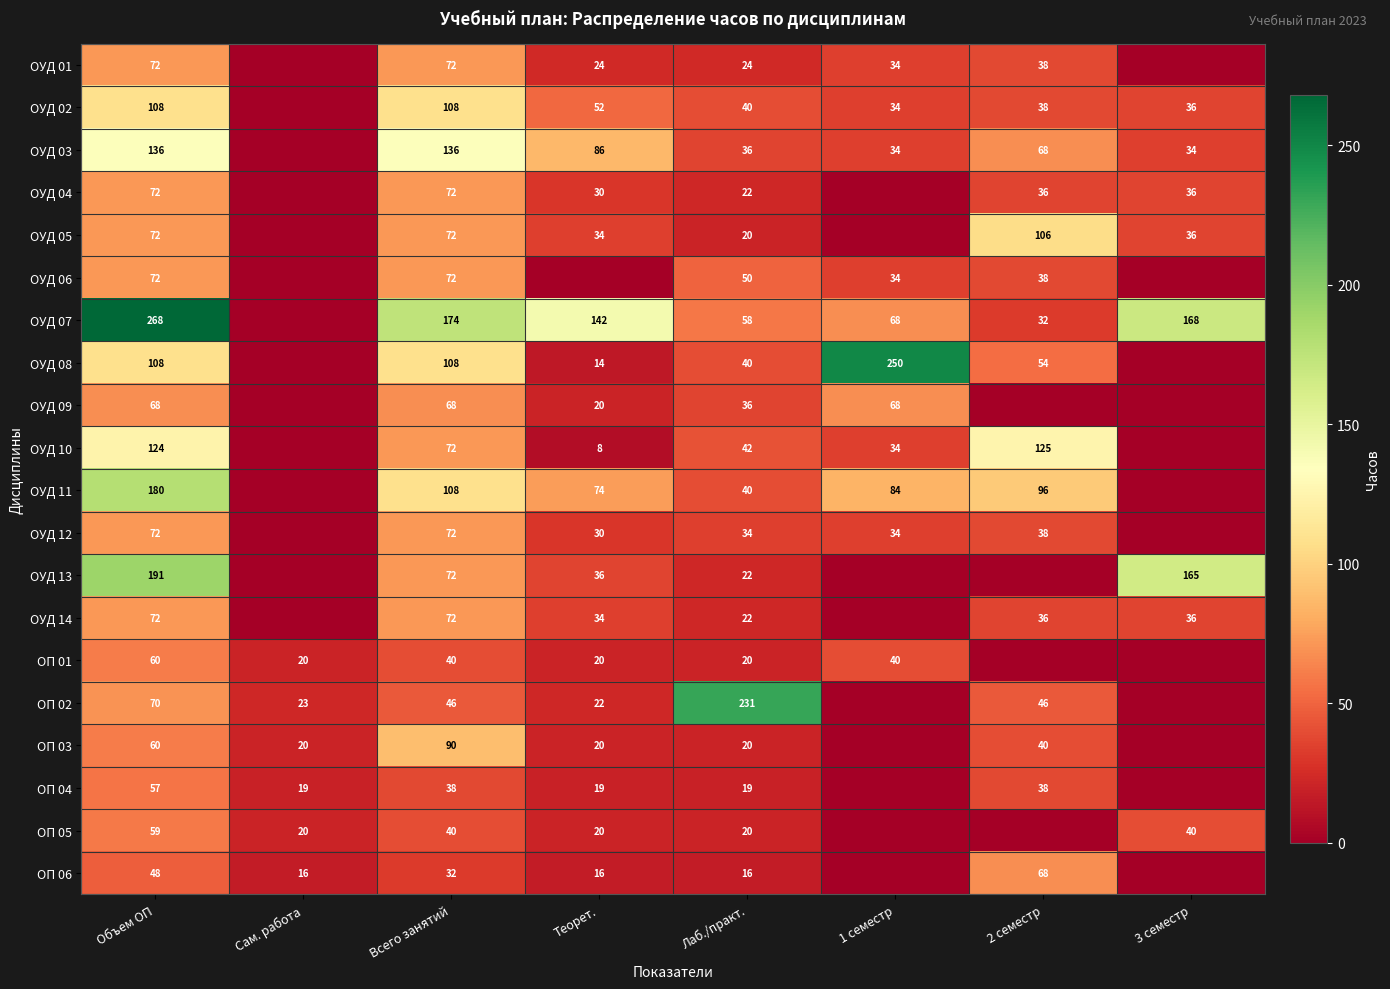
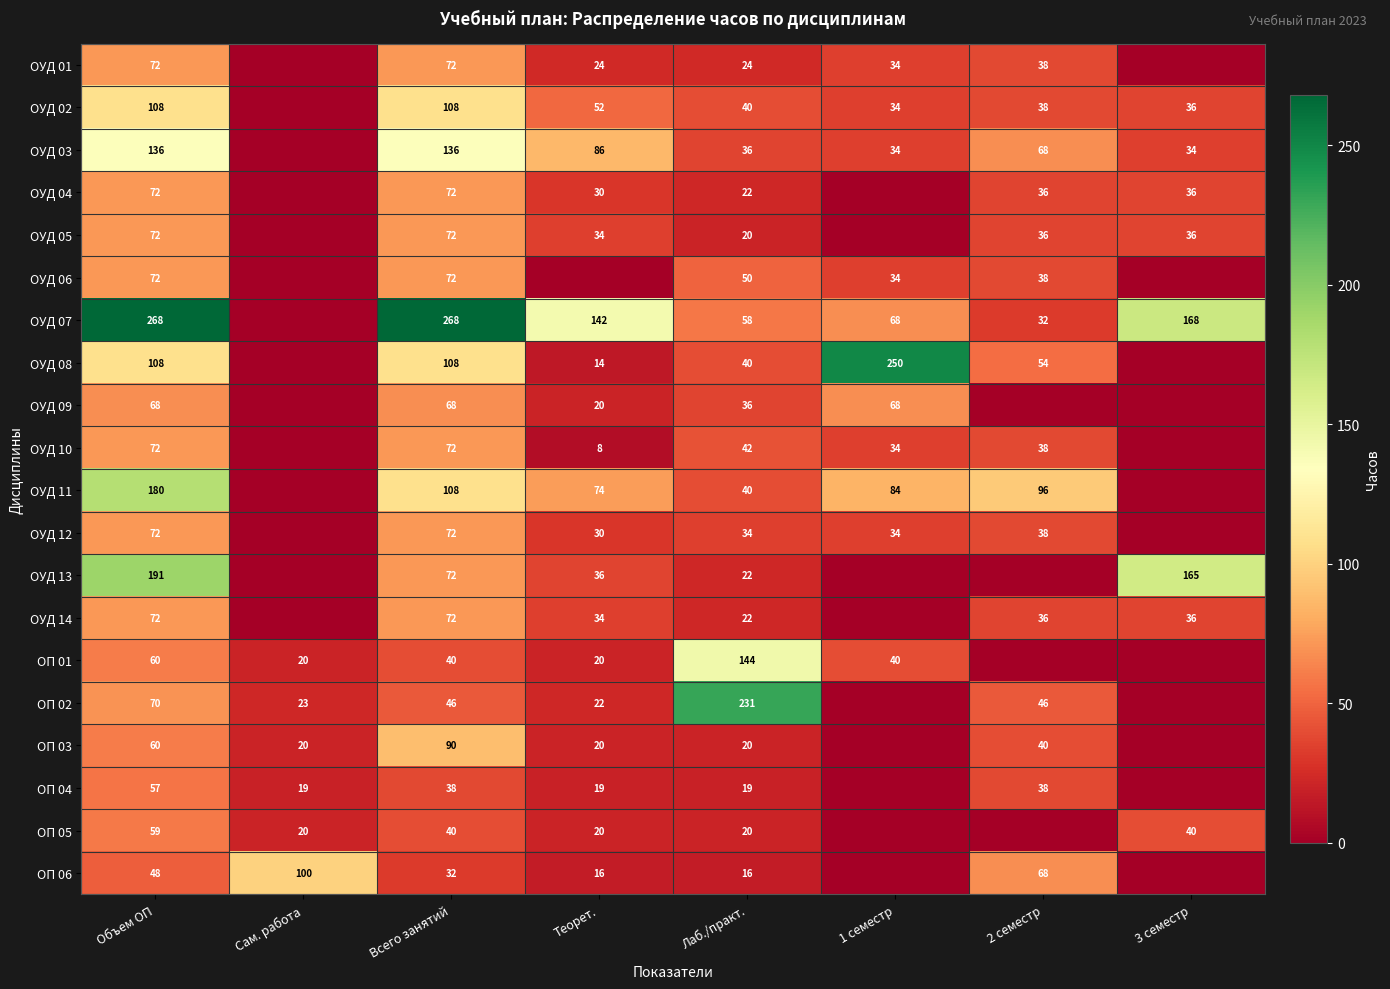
  {
    "ОУД 01": {
      "Объем ОП": 72,
      "Всего занятий": 72,
      "Теорет.": 24,
      "Лаб./практ.": 24,
      "1 семестр": 34,
      "2 семестр": 38
    },
    "ОУД 02": {
      "Объем ОП": 108,
      "Всего занятий": 108,
      "Теорет.": 52,
      "Лаб./практ.": 40,
      "1 семестр": 34,
      "2 семестр": 38,
      "3 семестр": 36
    },
    "ОУД 03": {
      "Объем ОП": 136,
      "Всего занятий": 136,
      "Теорет.": 86,
      "Лаб./практ.": 36,
      "1 семестр": 34,
      "2 семестр": 68,
      "3 семестр": 34
    },
    "ОУД 04": {
      "Объем ОП": 72,
      "Всего занятий": 72,
      "Теорет.": 30,
      "Лаб./практ.": 22,
      "2 семестр": 36,
      "3 семестр": 36
    },
    "ОУД 05": {
      "Объем ОП": 72,
      "Всего занятий": 72,
      "Теорет.": 34,
      "Лаб./практ.": 20,
-     "2 семестр": 106,
+     "2 семестр": 36,
      "3 семестр": 36
    },
    "ОУД 06": {
      "Объем ОП": 72,
      "Всего занятий": 72,
      "Лаб./практ.": 50,
      "1 семестр": 34,
      "2 семестр": 38
    },
    "ОУД 07": {
      "Объем ОП": 268,
-     "Всего занятий": 174,
+     "Всего занятий": 268,
      "Теорет.": 142,
      "Лаб./практ.": 58,
      "1 семестр": 68,
      "2 семестр": 32,
      "3 семестр": 168
    },
    "ОУД 08": {
      "Объем ОП": 108,
      "Всего занятий": 108,
      "Теорет.": 14,
      "Лаб./практ.": 40,
      "1 семестр": 250,
      "2 семестр": 54
    },
    "ОУД 09": {
      "Объем ОП": 68,
      "Всего занятий": 68,
      "Теорет.": 20,
      "Лаб./практ.": 36,
      "1 семестр": 68
    },
    "ОУД 10": {
-     "Объем ОП": 124,
+     "Объем ОП": 72,
      "Всего занятий": 72,
      "Теорет.": 8,
      "Лаб./практ.": 42,
      "1 семестр": 34,
-     "2 семестр": 125
+     "2 семестр": 38
    },
    "ОУД 11": {
      "Объем ОП": 180,
      "Всего занятий": 108,
      "Теорет.": 74,
      "Лаб./практ.": 40,
      "1 семестр": 84,
      "2 семестр": 96
    },
    "ОУД 12": {
      "Объем ОП": 72,
      "Всего занятий": 72,
      "Теорет.": 30,
      "Лаб./практ.": 34,
      "1 семестр": 34,
      "2 семестр": 38
    },
    "ОУД 13": {
      "Объем ОП": 191,
      "Всего занятий": 72,
      "Теорет.": 36,
      "Лаб./практ.": 22,
      "3 семестр": 165
    },
    "ОУД 14": {
      "Объем ОП": 72,
      "Всего занятий": 72,
      "Теорет.": 34,
      "Лаб./практ.": 22,
      "2 семестр": 36,
      "3 семестр": 36
    },
    "ОП 01": {
      "Объем ОП": 60,
      "Сам. работа": 20,
      "Всего занятий": 40,
      "Теорет.": 20,
-     "Лаб./практ.": 20,
+     "Лаб./практ.": 144,
      "1 семестр": 40
    },
    "ОП 02": {
      "Объем ОП": 70,
      "Сам. работа": 23,
      "Всего занятий": 46,
      "Теорет.": 22,
      "Лаб./практ.": 231,
      "2 семестр": 46
    },
    "ОП 03": {
      "Объем ОП": 60,
      "Сам. работа": 20,
      "Всего занятий": 90,
      "Теорет.": 20,
      "Лаб./практ.": 20,
      "2 семестр": 40
    },
    "ОП 04": {
      "Объем ОП": 57,
      "Сам. работа": 19,
      "Всего занятий": 38,
      "Теорет.": 19,
      "Лаб./практ.": 19,
      "2 семестр": 38
    },
    "ОП 05": {
      "Объем ОП": 59,
      "Сам. работа": 20,
      "Всего занятий": 40,
      "Теорет.": 20,
      "Лаб./практ.": 20,
      "3 семестр": 40
    },
    "ОП 06": {
      "Объем ОП": 48,
-     "Сам. работа": 16,
+     "Сам. работа": 100,
      "Всего занятий": 32,
      "Теорет.": 16,
      "Лаб./практ.": 16,
      "2 семестр": 68
    }
  }
